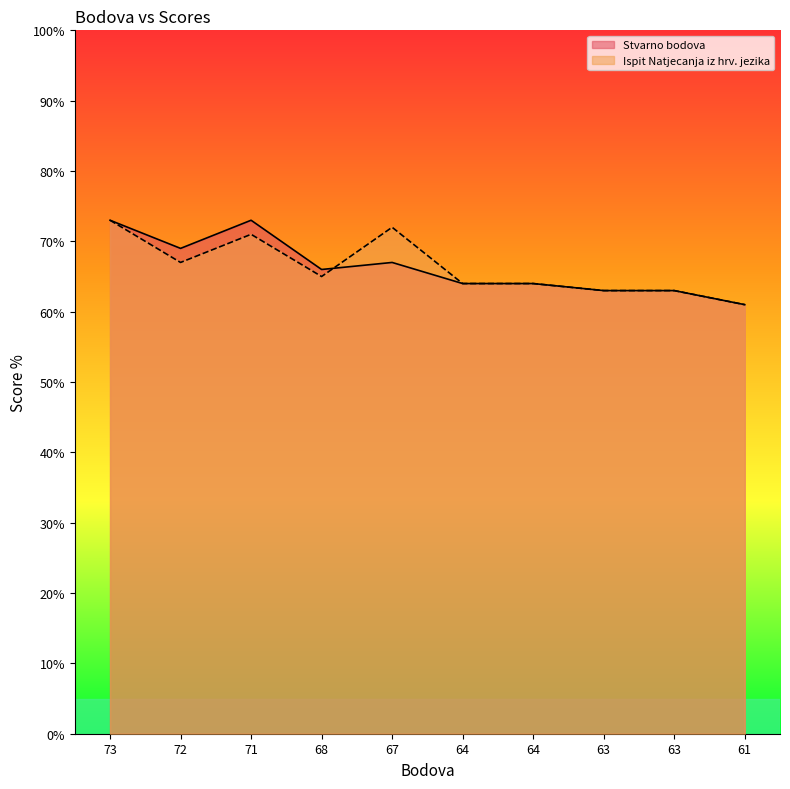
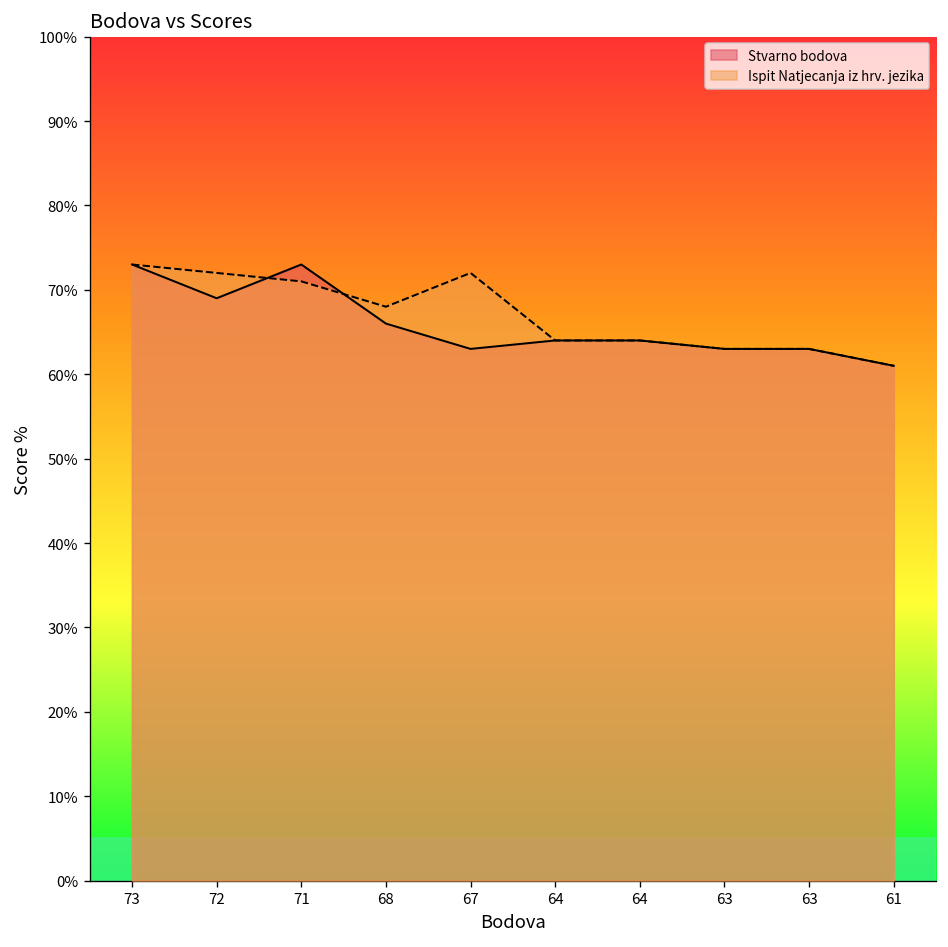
  {
    "Stvarno bodova": {
      "72": "69%",
      "71": "73%",
      "68": "66%",
-     "67": "67%"
+     "67": "63%"
    },
    "Ispit Natjecanja iz hrv. jezika": {
-     "72": "67%",
+     "72": "72%",
      "71": "71%",
-     "68": "65%",
+     "68": "68%",
      "67": "72%"
    }
  }
